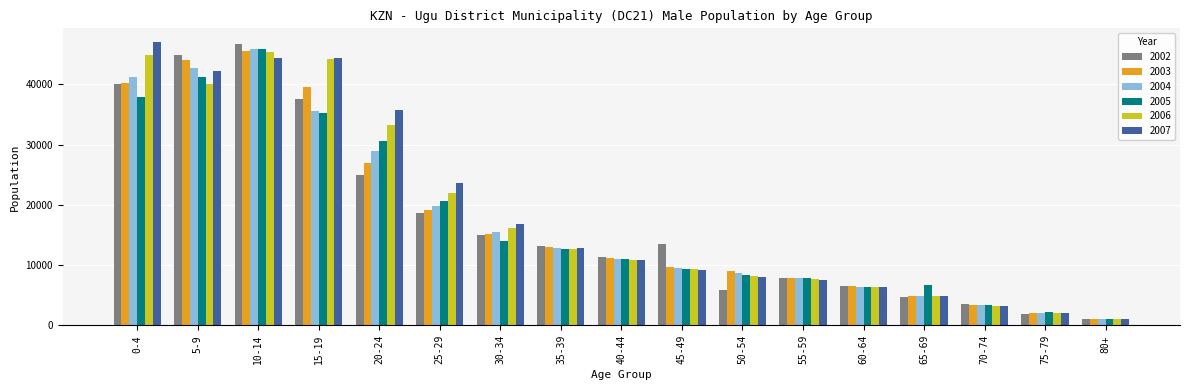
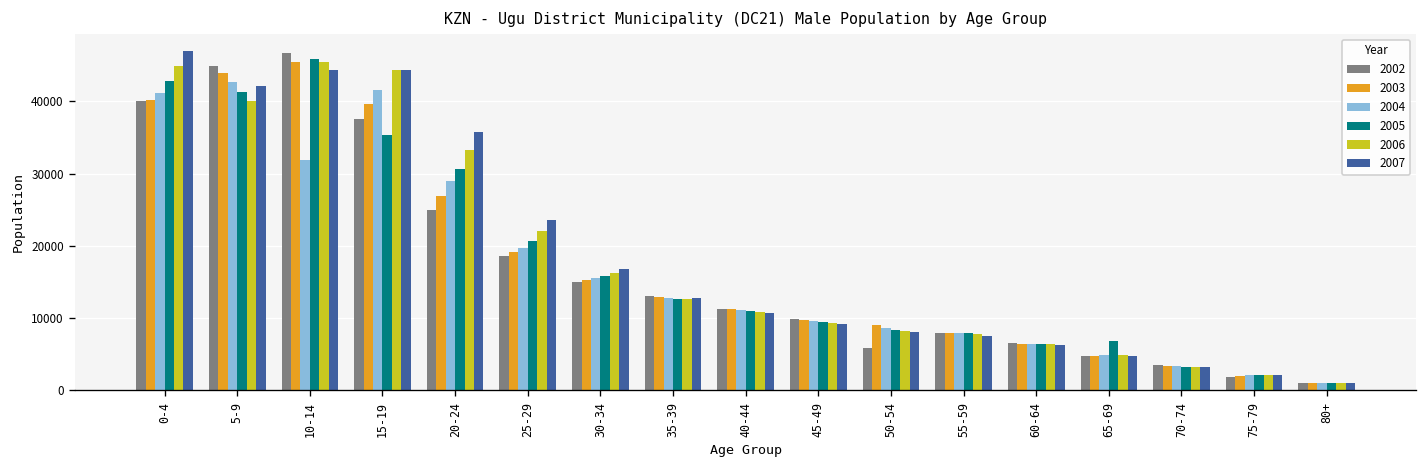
  {
    "2002": {
      "0-4": 40000,
      "5-9": 45000,
      "10-14": 47000,
      "15-19": 38000,
      "20-24": 25000,
      "25-29": 19000,
      "30-34": 15000,
      "35-39": 13000,
      "40-44": 11000,
-     "45-49": 14000,
+     "45-49": 10000,
      "50-54": 6000,
      "55-59": 8000,
      "60-64": 7000,
      "65-69": 5000,
      "70-74": 4000,
      "75-79": 2000,
      "80+": 1000
    },
    "2004": {
      "0-4": 41000,
      "5-9": 43000,
-     "10-14": 46000,
-     "15-19": 35000,
+     "10-14": 32000,
+     "15-19": 42000,
      "20-24": 29000,
      "25-29": 20000,
      "30-34": 16000,
      "35-39": 13000,
      "40-44": 11000,
      "45-49": 10000,
      "50-54": 9000,
      "55-59": 8000,
      "60-64": 6000,
      "65-69": 5000,
      "70-74": 3000,
      "75-79": 2000,
      "80+": 1000
    },
    "2005": {
-     "0-4": 38000,
+     "0-4": 43000,
      "5-9": 41000,
      "10-14": 46000,
      "15-19": 35000,
      "20-24": 31000,
      "25-29": 21000,
-     "30-34": 14000,
+     "30-34": 16000,
      "35-39": 13000,
      "40-44": 11000,
      "45-49": 9000,
      "50-54": 8000,
      "55-59": 8000,
      "60-64": 6000,
      "65-69": 7000,
      "70-74": 3000,
      "75-79": 2000,
      "80+": 1000
    },
    "2007": {
      "0-4": 47000,
      "5-9": 42000,
      "10-14": 44000,
      "15-19": 44000,
      "20-24": 36000,
      "25-29": 24000,
      "30-34": 17000,
      "35-39": 13000,
      "40-44": 11000,
      "45-49": 9000,
      "50-54": 8000,
      "55-59": 8000,
      "60-64": 6000,
      "65-69": 5000,
      "70-74": 3000,
      "75-79": 2000,
      "80+": 1000
    }
  }
